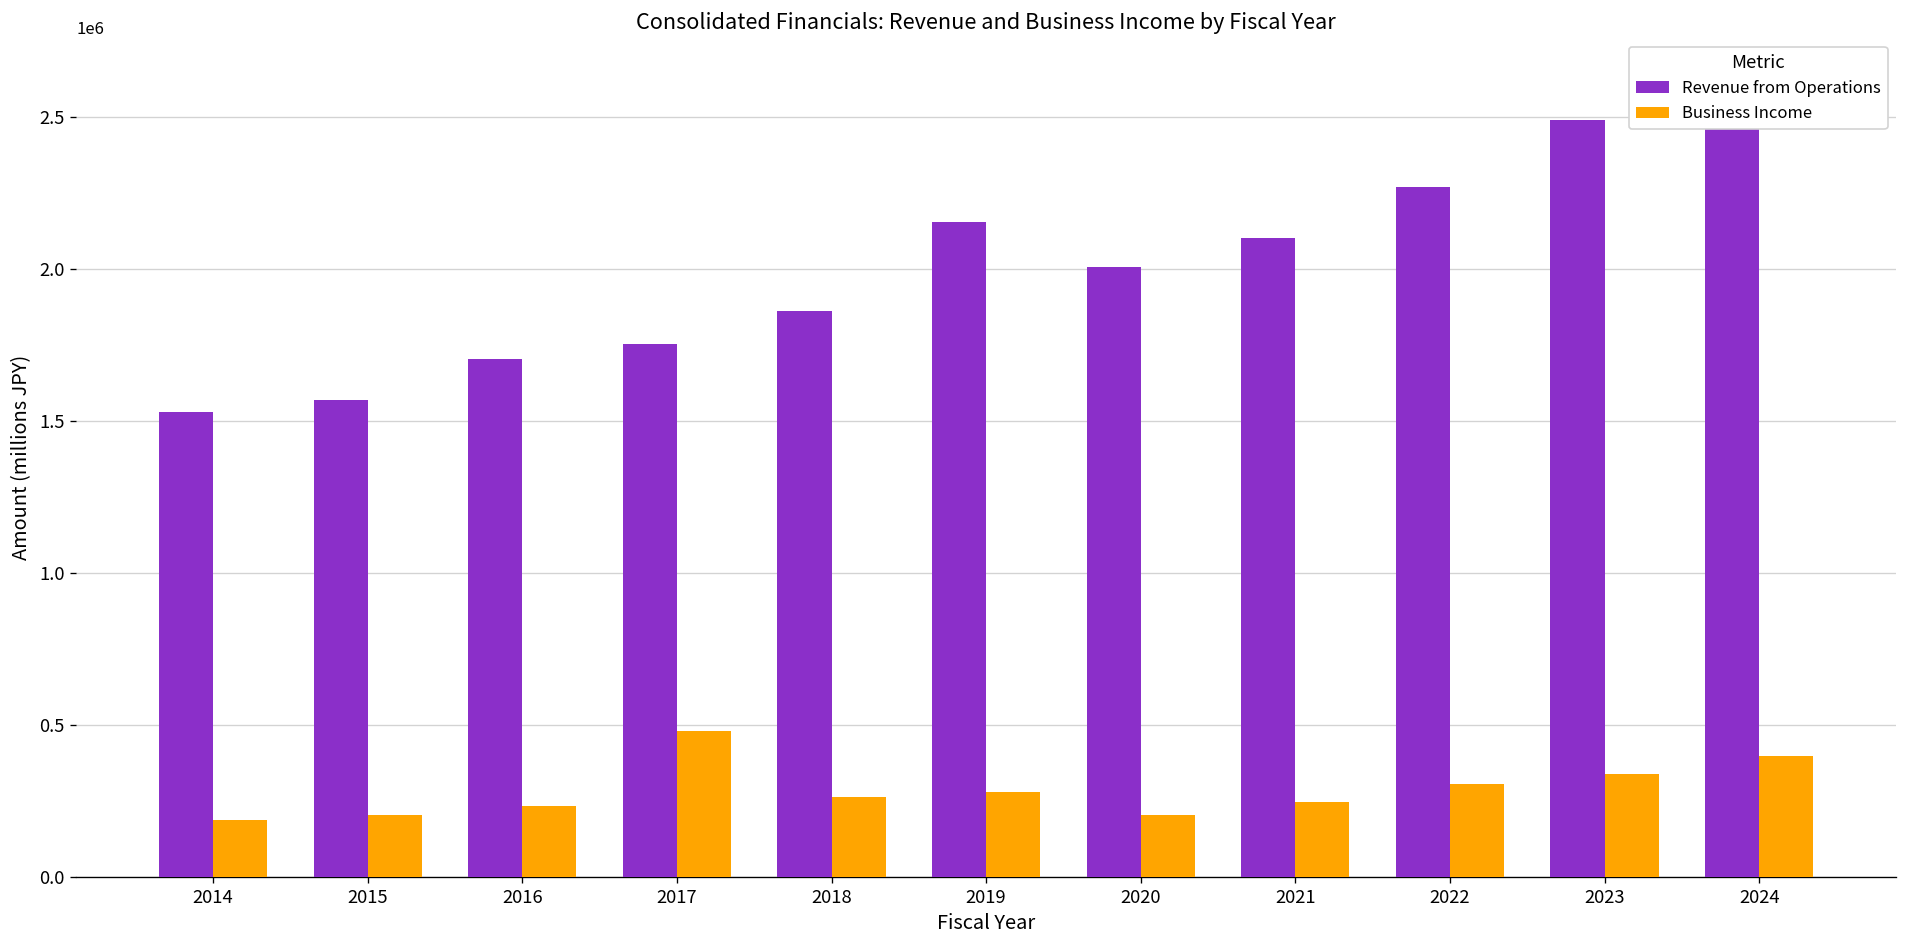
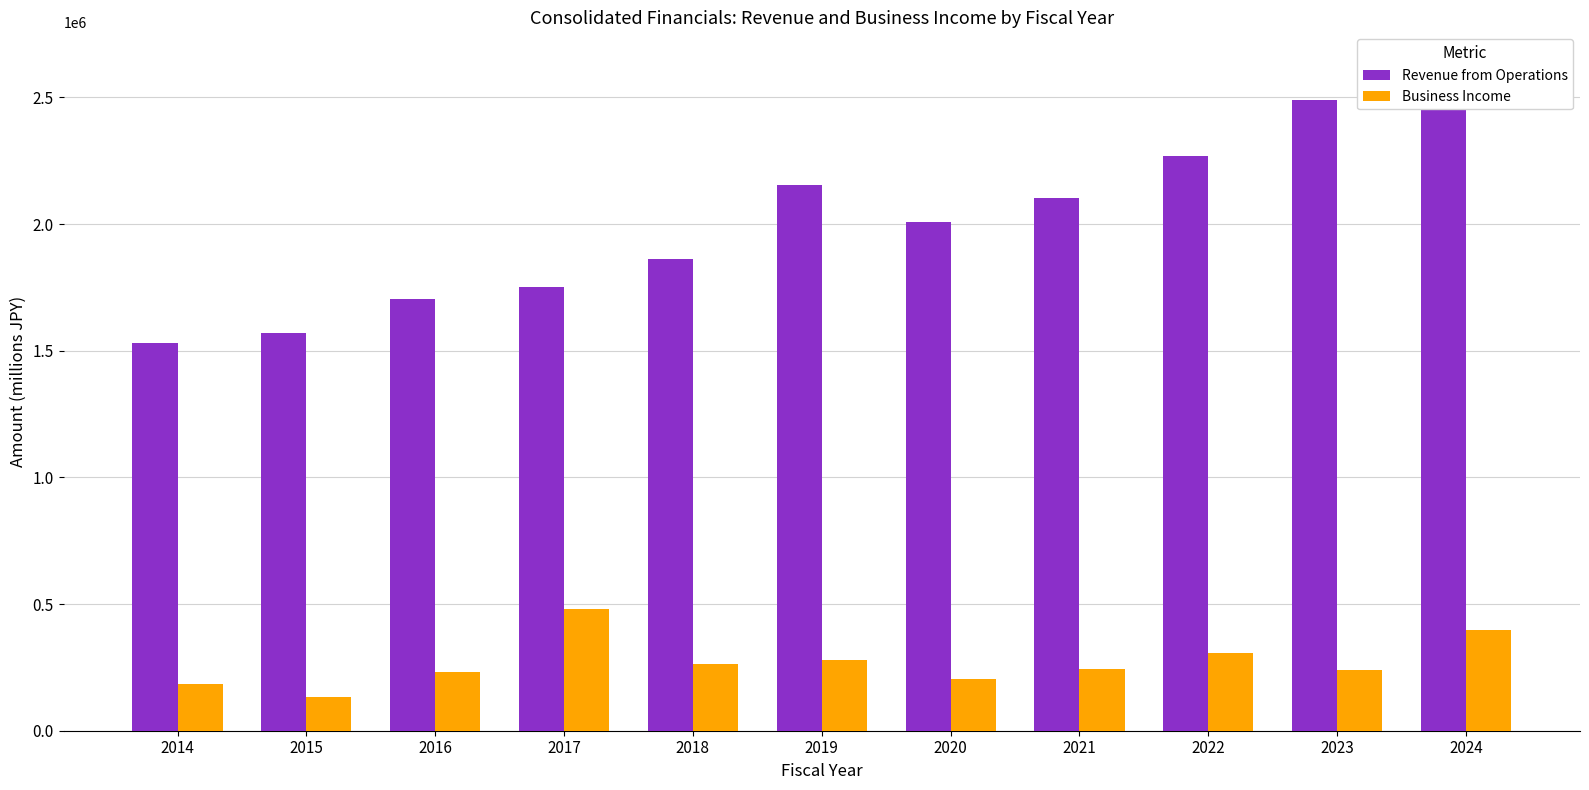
  {
    "Revenue from Operations": {
      "2014": 1530000,
      "2015": 1570000,
      "2016": 1700000,
      "2017": 1750000,
      "2018": 1860000,
      "2019": 2150000,
      "2020": 2010000,
      "2021": 2100000,
      "2022": 2270000,
      "2023": 2490000
    },
    "Business Income": {
      "2014": 190000,
-     "2015": 200000,
+     "2015": 130000,
      "2016": 230000,
      "2017": 480000,
      "2018": 260000,
      "2019": 280000,
      "2020": 200000,
      "2021": 240000,
      "2022": 310000,
-     "2023": 340000,
+     "2023": 240000,
      "2024": 400000
    }
  }
